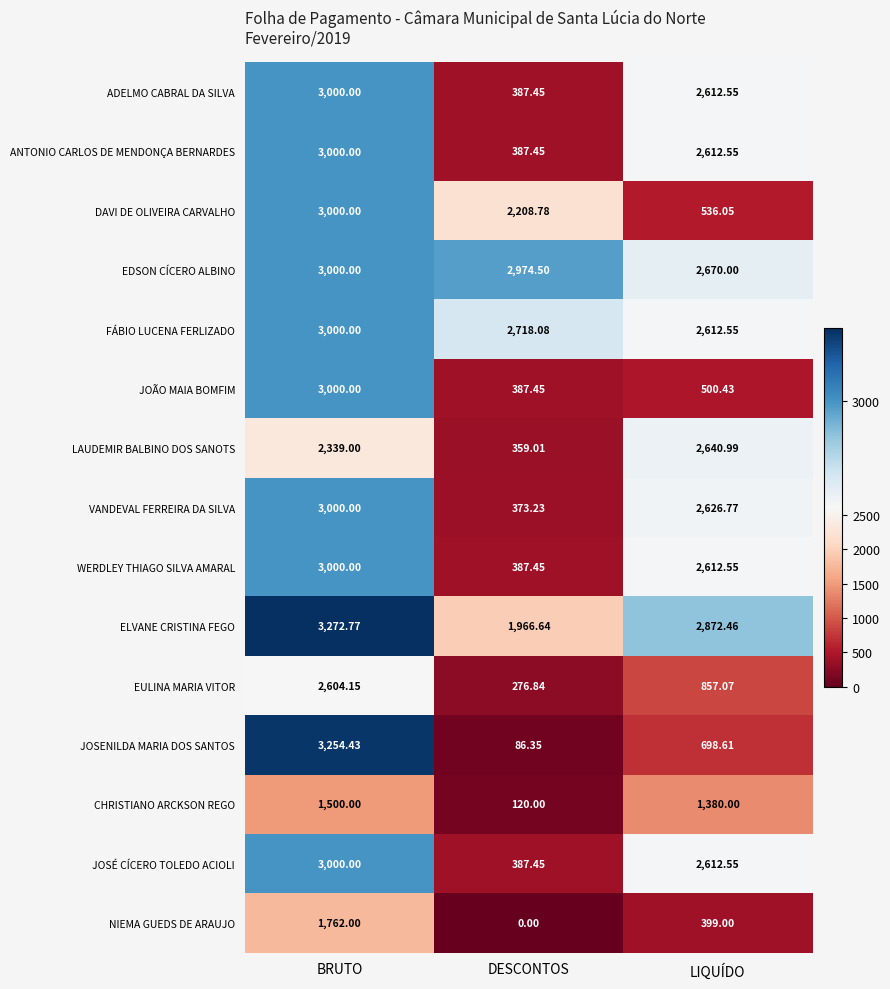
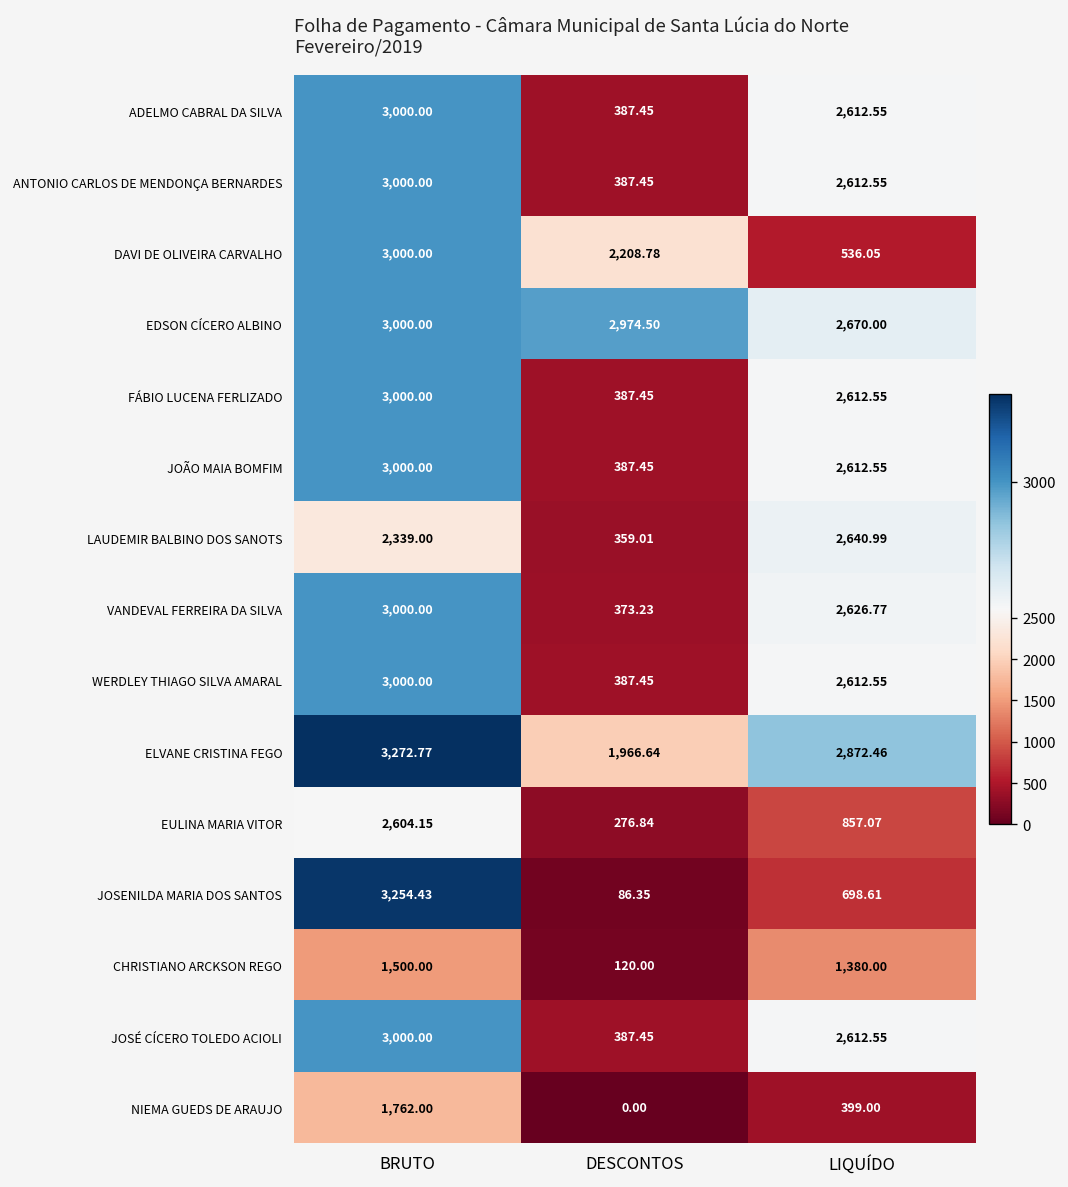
  {
    "ADELMO CABRAL DA SILVA": {
      "BRUTO": "3,000.00",
      "DESCONTOS": "387.45",
      "LIQUÍDO": "2,612.55"
    },
    "ANTONIO CARLOS DE MENDONÇA BERNARDES": {
      "BRUTO": "3,000.00",
      "DESCONTOS": "387.45",
      "LIQUÍDO": "2,612.55"
    },
    "DAVI DE OLIVEIRA CARVALHO": {
      "BRUTO": "3,000.00",
      "DESCONTOS": "2,208.78",
      "LIQUÍDO": "536.05"
    },
    "EDSON CÍCERO ALBINO": {
      "BRUTO": "3,000.00",
      "DESCONTOS": "2,974.50",
      "LIQUÍDO": "2,670.00"
    },
    "FÁBIO LUCENA FERLIZADO": {
      "BRUTO": "3,000.00",
-     "DESCONTOS": "2,718.08",
+     "DESCONTOS": "387.45",
      "LIQUÍDO": "2,612.55"
    },
    "JOÃO MAIA BOMFIM": {
      "BRUTO": "3,000.00",
      "DESCONTOS": "387.45",
-     "LIQUÍDO": "500.43"
+     "LIQUÍDO": "2,612.55"
    },
    "LAUDEMIR BALBINO DOS SANOTS": {
      "BRUTO": "2,339.00",
      "DESCONTOS": "359.01",
      "LIQUÍDO": "2,640.99"
    },
    "VANDEVAL FERREIRA DA SILVA": {
      "BRUTO": "3,000.00",
      "DESCONTOS": "373.23",
      "LIQUÍDO": "2,626.77"
    },
    "WERDLEY THIAGO SILVA AMARAL": {
      "BRUTO": "3,000.00",
      "DESCONTOS": "387.45",
      "LIQUÍDO": "2,612.55"
    },
    "ELVANE CRISTINA FEGO": {
      "BRUTO": "3,272.77",
      "DESCONTOS": "1,966.64",
      "LIQUÍDO": "2,872.46"
    },
    "EULINA MARIA VITOR": {
      "BRUTO": "2,604.15",
      "DESCONTOS": "276.84",
      "LIQUÍDO": "857.07"
    },
    "JOSENILDA MARIA DOS SANTOS": {
      "BRUTO": "3,254.43",
      "DESCONTOS": "86.35",
      "LIQUÍDO": "698.61"
    },
    "CHRISTIANO ARCKSON REGO": {
      "BRUTO": "1,500.00",
      "DESCONTOS": "120.00",
      "LIQUÍDO": "1,380.00"
    },
    "JOSÉ CÍCERO TOLEDO ACIOLI": {
      "BRUTO": "3,000.00",
      "DESCONTOS": "387.45",
      "LIQUÍDO": "2,612.55"
    },
    "NIEMA GUEDS DE ARAUJO": {
      "BRUTO": "1,762.00",
      "DESCONTOS": "0.00",
      "LIQUÍDO": "399.00"
    }
  }
